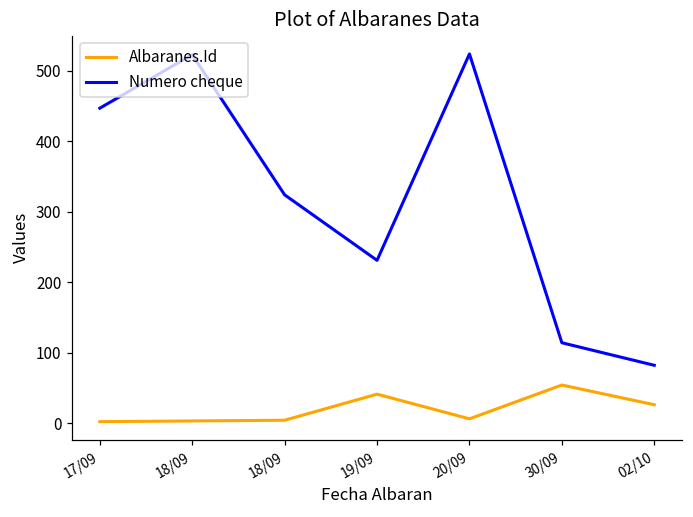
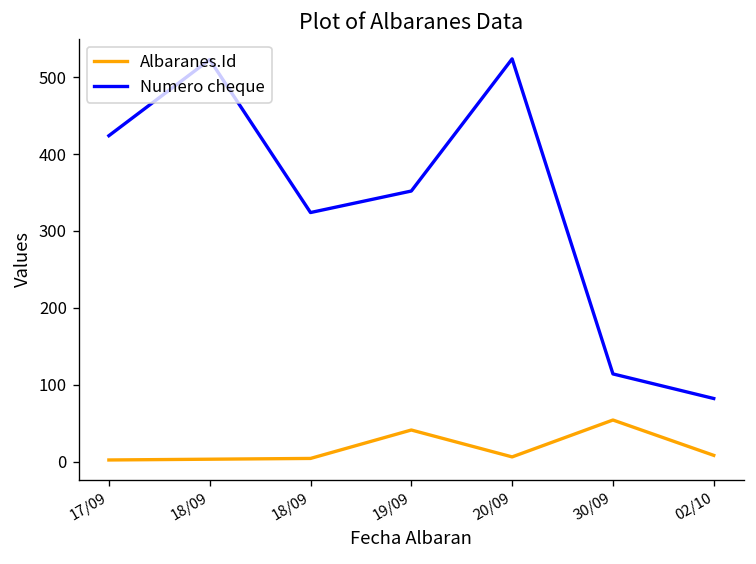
  {
    "Albaranes.Id": {
      "17/09": 0,
      "19/09": 40,
      "20/09": 10,
      "30/09": 50,
-     "02/10": 30
+     "02/10": 10
    },
    "Numero cheque": {
-     "17/09": 450,
-     "19/09": 230,
+     "17/09": 420,
+     "19/09": 350,
      "20/09": 520,
      "30/09": 110,
      "02/10": 80
    }
  }
